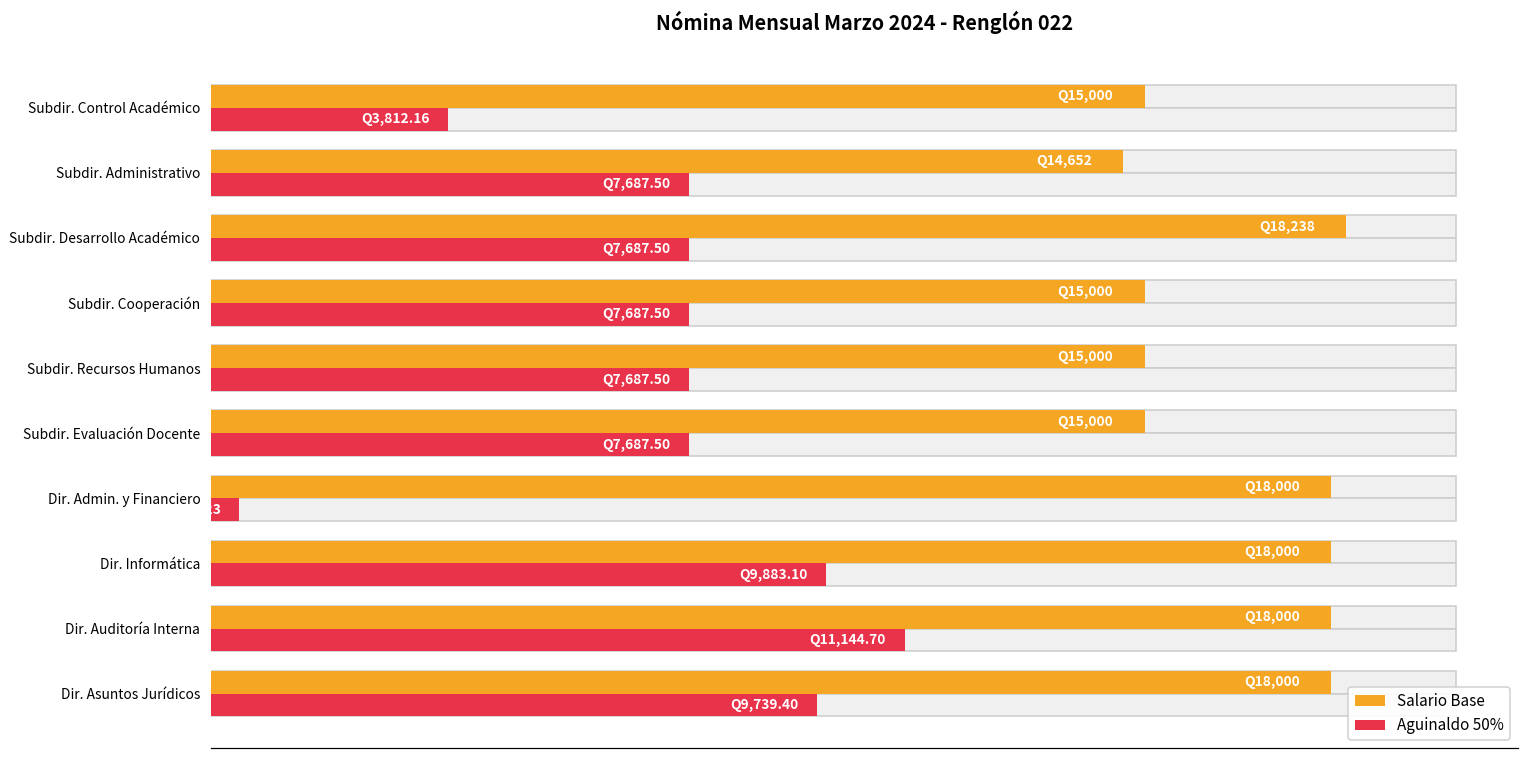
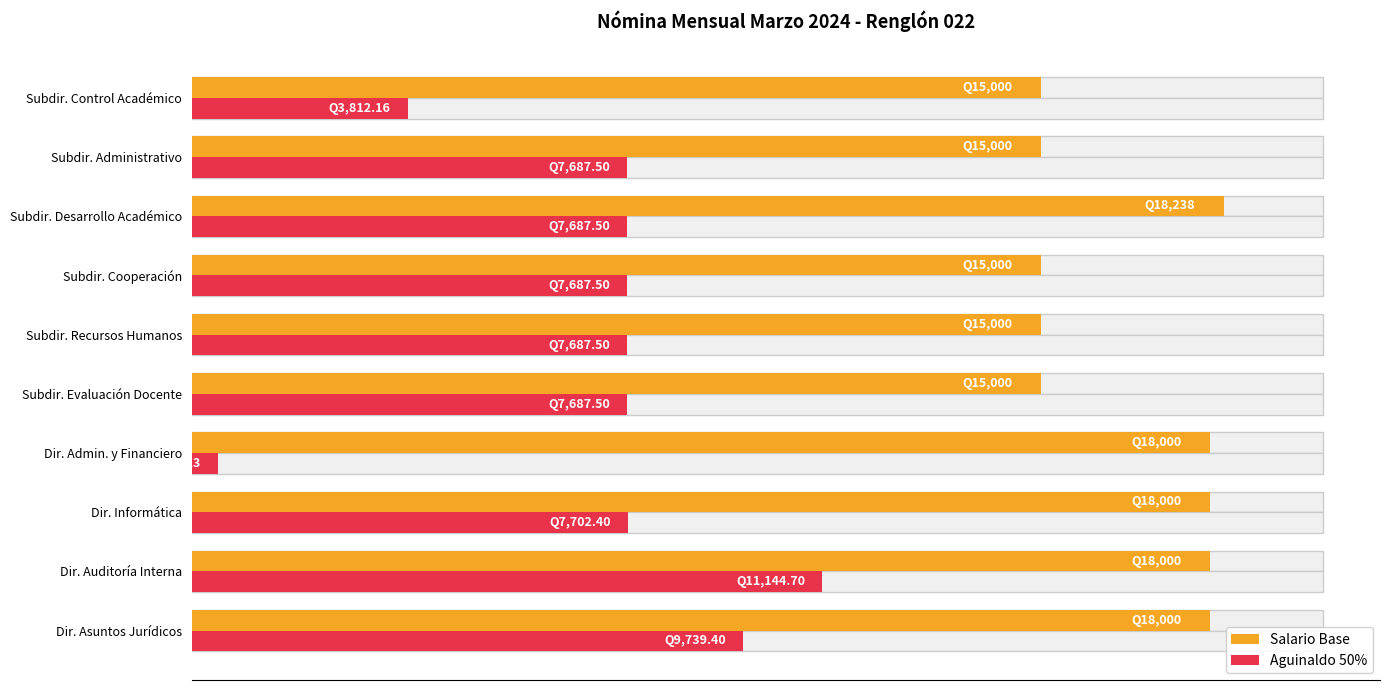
  {
    "Salario Base": {
-     "Subdir. Administrativo": "14,652"
+     "Subdir. Administrativo": "15,000"
    },
    "Aguinaldo 50%": {
-     "Dir. Informática": "9,883.10"
+     "Dir. Informática": "7,702.40"
    }
  }
